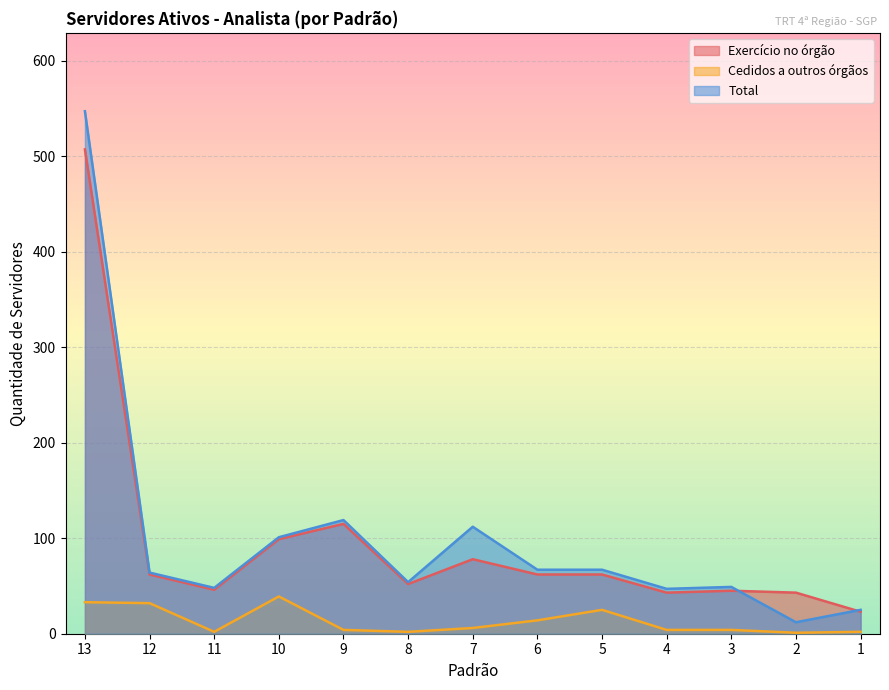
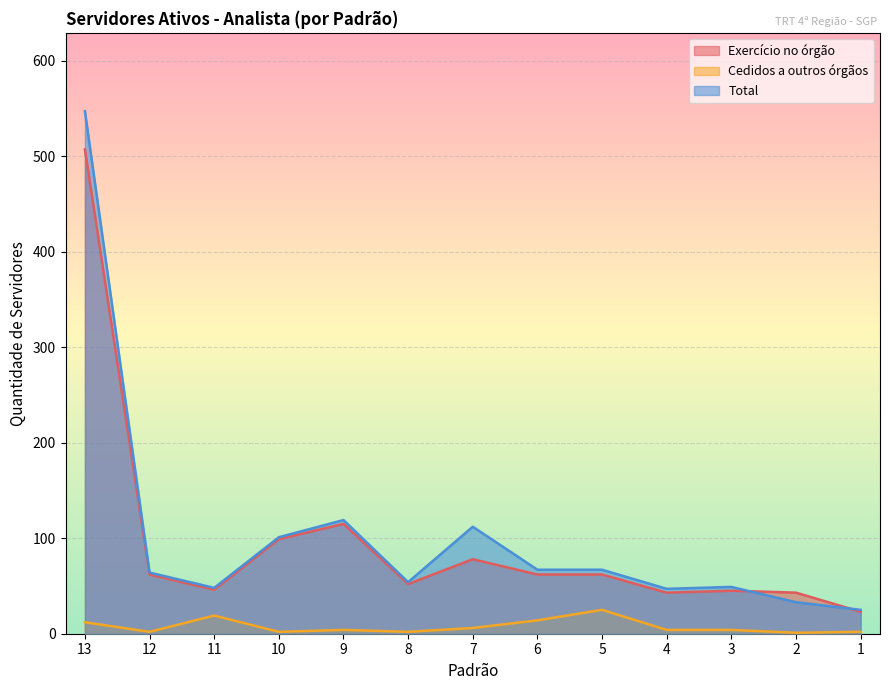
  {
    "Exercício no órgão": {
      "13": 510,
      "9": 120,
      "7": 80,
      "6": 60,
      "5": 60,
      "4": 40,
      "3": 50,
      "2": 40
    },
    "Cedidos a outros órgãos": {
-     "13": 30,
-     "12": 30,
-     "11": 0,
-     "10": 40,
+     "13": 10,
+     "12": 0,
+     "11": 20,
+     "10": 0,
      "9": 0,
      "8": 0,
      "7": 10,
      "6": 10,
      "5": 30,
      "4": 0,
      "3": 0,
      "2": 0,
      "1": 0
    },
    "Total": {
      "13": 550,
      "9": 120,
      "7": 110,
      "6": 70,
      "5": 70,
      "4": 50,
      "3": 50,
-     "2": 10
+     "2": 30
    }
  }
